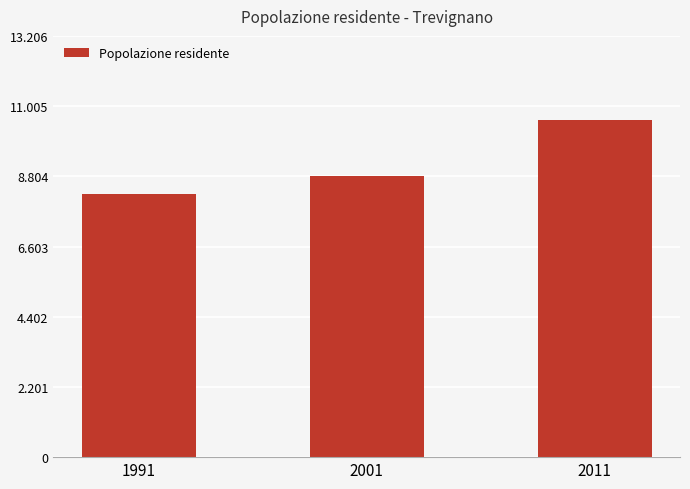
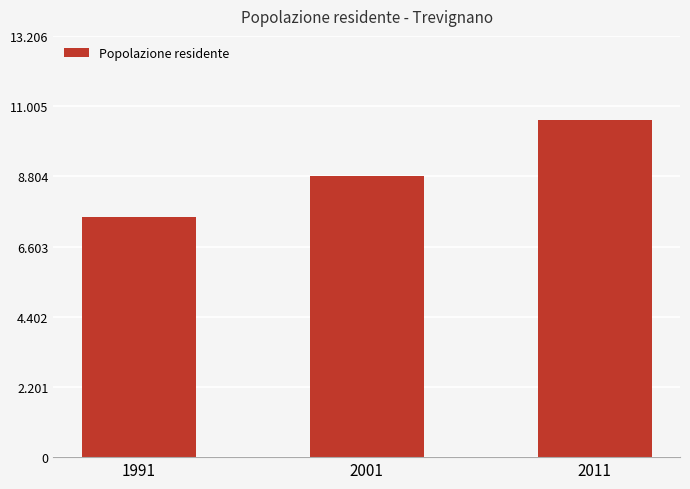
  {
-   "1991": 8.3,
+   "1991": 7.5,
    "2001": 8.8,
    "2011": 10.6
  }
